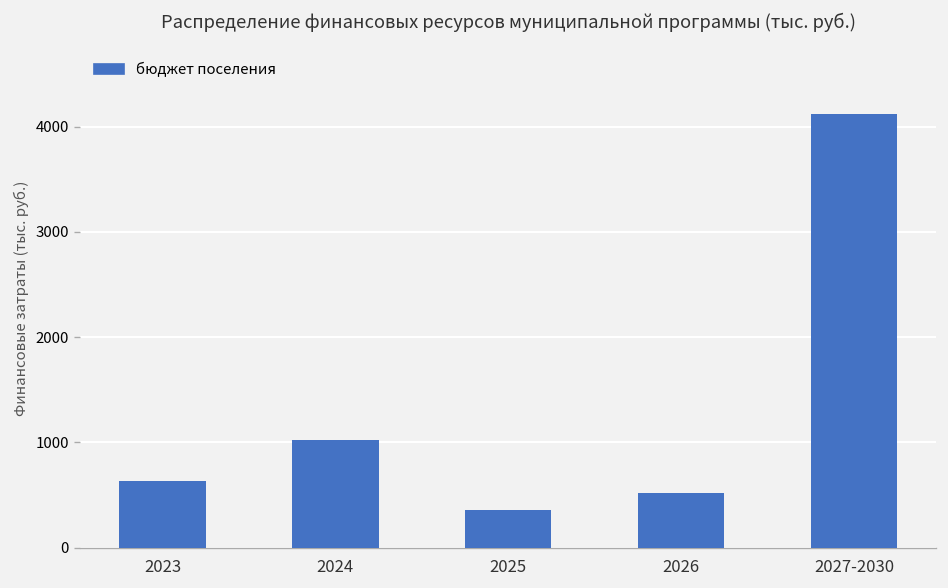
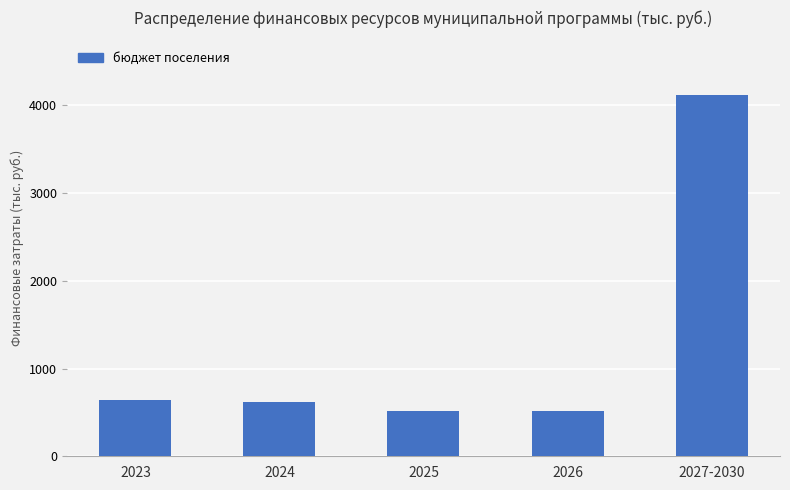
  {
    "2023": 600,
-   "2024": 1000,
-   "2025": 400,
+   "2024": 600,
+   "2025": 500,
    "2026": 500,
    "2027-2030": 4100
  }
